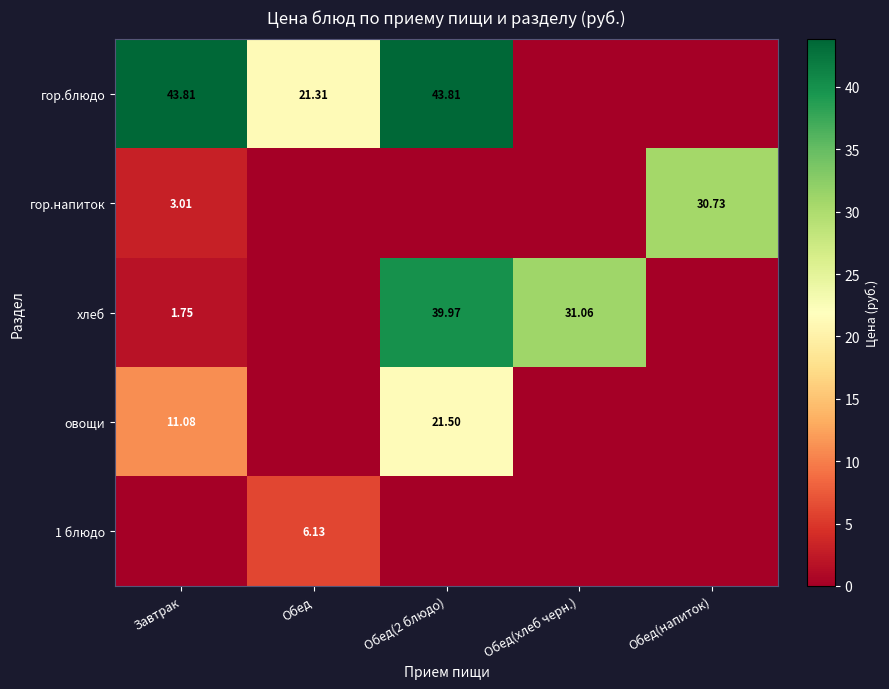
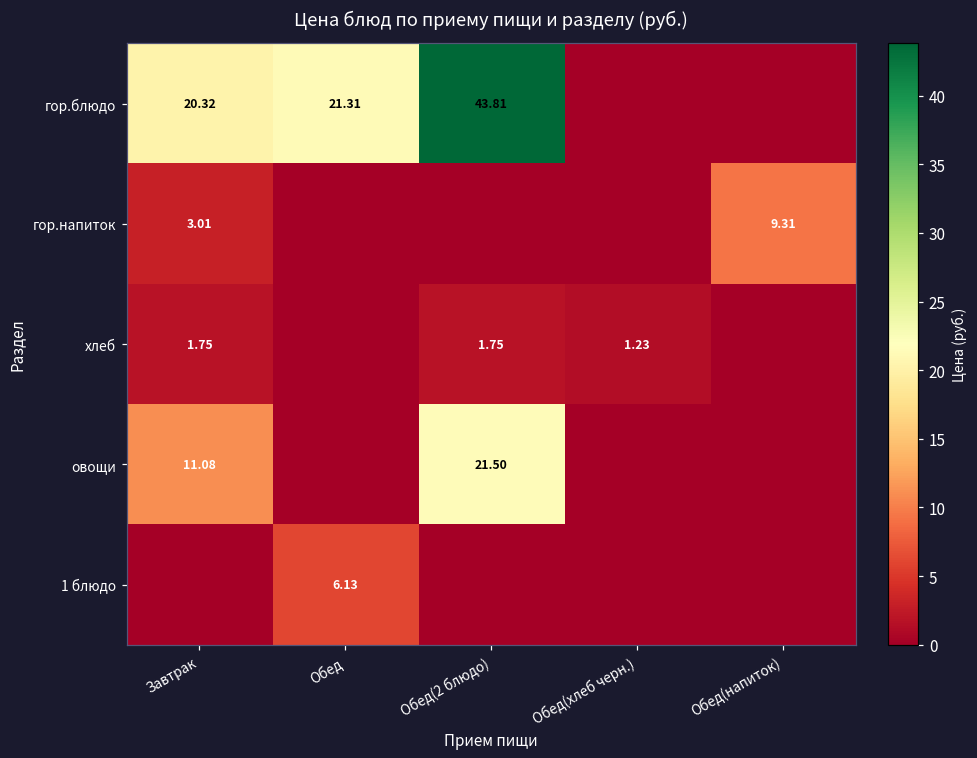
  {
    "гор.блюдо": {
-     "Завтрак": 43.81,
+     "Завтрак": 20.32,
      "Обед": 21.31,
      "Обед(2 блюдо)": 43.81
    },
    "гор.напиток": {
      "Завтрак": 3.01,
-     "Обед(напиток)": 30.73
+     "Обед(напиток)": 9.31
    },
    "хлеб": {
      "Завтрак": 1.75,
-     "Обед(2 блюдо)": 39.97,
-     "Обед(хлеб черн.)": 31.06
+     "Обед(2 блюдо)": 1.75,
+     "Обед(хлеб черн.)": 1.23
    },
    "овощи": {
      "Завтрак": 11.08,
      "Обед(2 блюдо)": 21.50
    },
    "1 блюдо": {
      "Обед": 6.13
    }
  }
